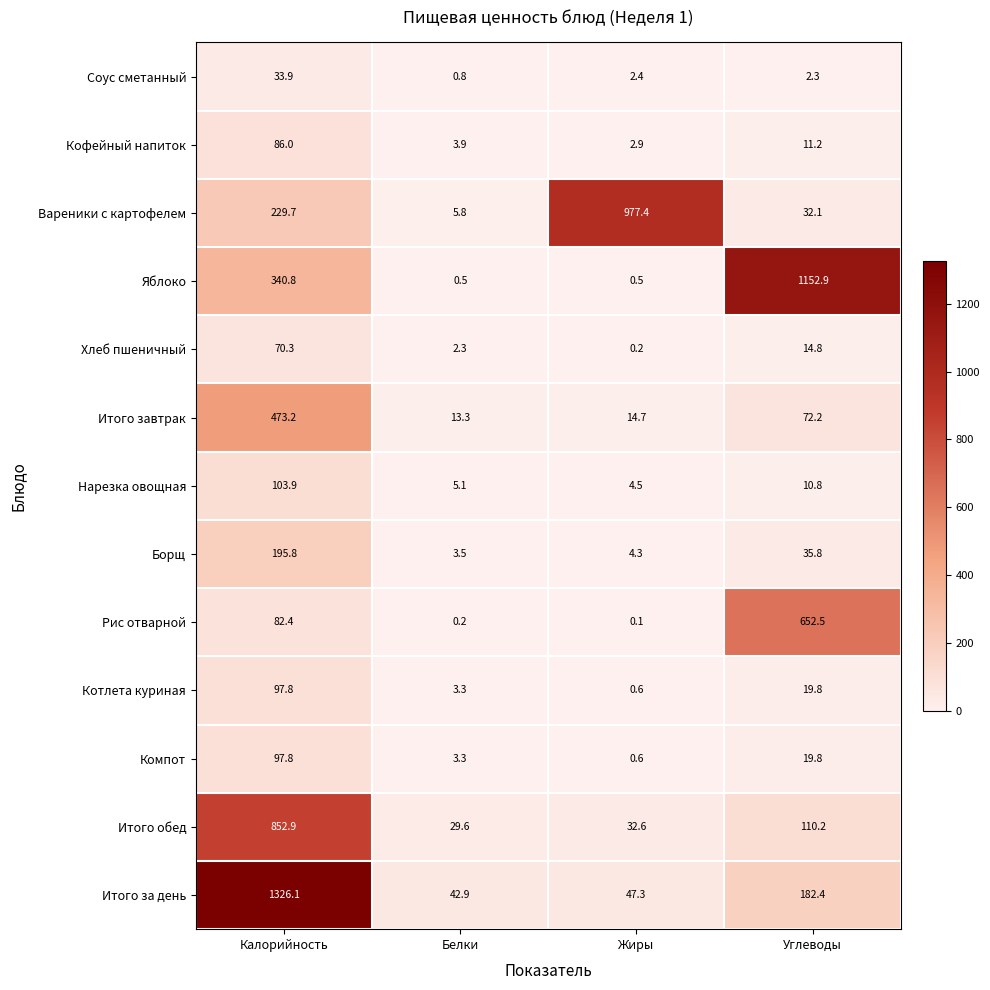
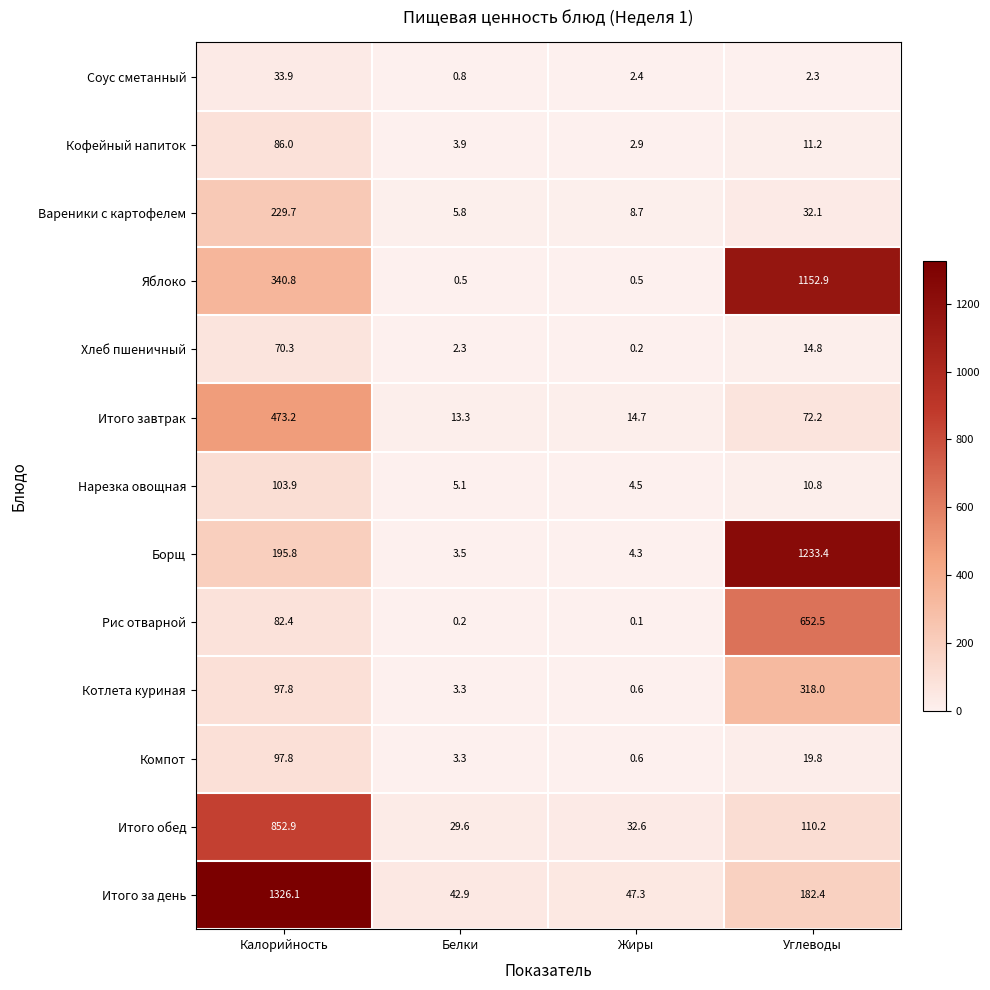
  {
    "Соус сметанный": {
      "Калорийность": 33.9,
      "Белки": 0.8,
      "Жиры": 2.4,
      "Углеводы": 2.3
    },
    "Кофейный напиток": {
      "Калорийность": 86.0,
      "Белки": 3.9,
      "Жиры": 2.9,
      "Углеводы": 11.2
    },
    "Вареники с картофелем": {
      "Калорийность": 229.7,
      "Белки": 5.8,
-     "Жиры": 977.4,
+     "Жиры": 8.7,
      "Углеводы": 32.1
    },
    "Яблоко": {
      "Калорийность": 340.8,
      "Белки": 0.5,
      "Жиры": 0.5,
      "Углеводы": 1152.9
    },
    "Хлеб пшеничный": {
      "Калорийность": 70.3,
      "Белки": 2.3,
      "Жиры": 0.2,
      "Углеводы": 14.8
    },
    "Итого завтрак": {
      "Калорийность": 473.2,
      "Белки": 13.3,
      "Жиры": 14.7,
      "Углеводы": 72.2
    },
    "Нарезка овощная": {
      "Калорийность": 103.9,
      "Белки": 5.1,
      "Жиры": 4.5,
      "Углеводы": 10.8
    },
    "Борщ": {
      "Калорийность": 195.8,
      "Белки": 3.5,
      "Жиры": 4.3,
-     "Углеводы": 35.8
+     "Углеводы": 1233.4
    },
    "Рис отварной": {
      "Калорийность": 82.4,
      "Белки": 0.2,
      "Жиры": 0.1,
      "Углеводы": 652.5
    },
    "Котлета куриная": {
      "Калорийность": 97.8,
      "Белки": 3.3,
      "Жиры": 0.6,
-     "Углеводы": 19.8
+     "Углеводы": 318.0
    },
    "Компот": {
      "Калорийность": 97.8,
      "Белки": 3.3,
      "Жиры": 0.6,
      "Углеводы": 19.8
    },
    "Итого обед": {
      "Калорийность": 852.9,
      "Белки": 29.6,
      "Жиры": 32.6,
      "Углеводы": 110.2
    },
    "Итого за день": {
      "Калорийность": 1326.1,
      "Белки": 42.9,
      "Жиры": 47.3,
      "Углеводы": 182.4
    }
  }
